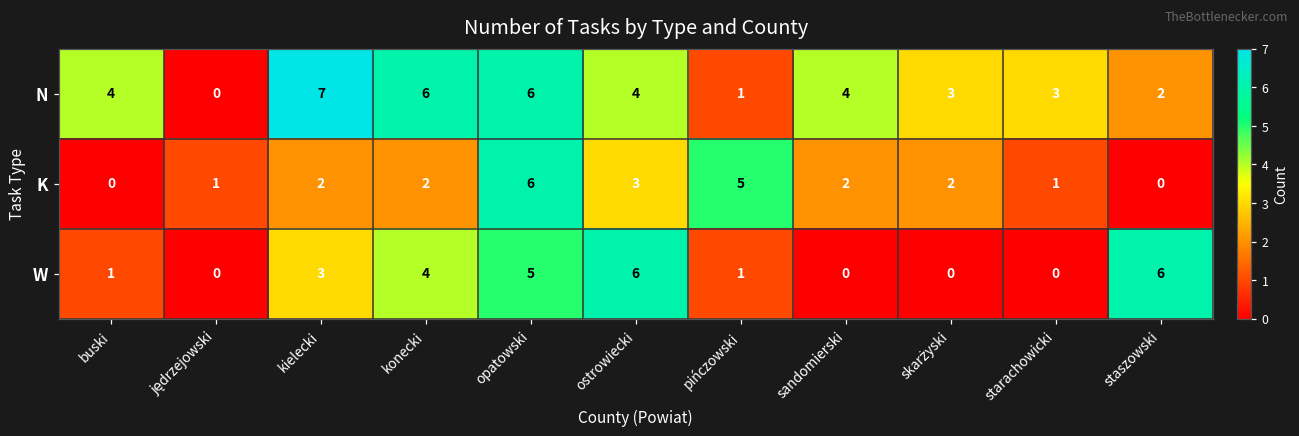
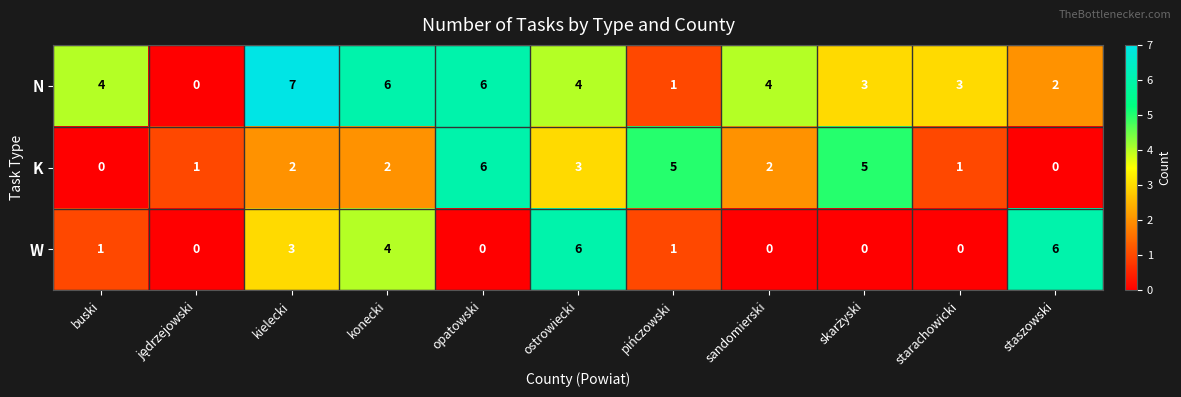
  {
    "N": {
      "buski": 4,
      "jędrzejowski": 0,
      "kielecki": 7,
      "konecki": 6,
      "opatowski": 6,
      "ostrowiecki": 4,
      "pińczowski": 1,
      "sandomierski": 4,
      "skarżyski": 3,
      "starachowicki": 3,
      "staszowski": 2
    },
    "K": {
      "buski": 0,
      "jędrzejowski": 1,
      "kielecki": 2,
      "konecki": 2,
      "opatowski": 6,
      "ostrowiecki": 3,
      "pińczowski": 5,
      "sandomierski": 2,
-     "skarżyski": 2,
+     "skarżyski": 5,
      "starachowicki": 1,
      "staszowski": 0
    },
    "W": {
      "buski": 1,
      "jędrzejowski": 0,
      "kielecki": 3,
      "konecki": 4,
-     "opatowski": 5,
+     "opatowski": 0,
      "ostrowiecki": 6,
      "pińczowski": 1,
      "sandomierski": 0,
      "skarżyski": 0,
      "starachowicki": 0,
      "staszowski": 6
    }
  }
